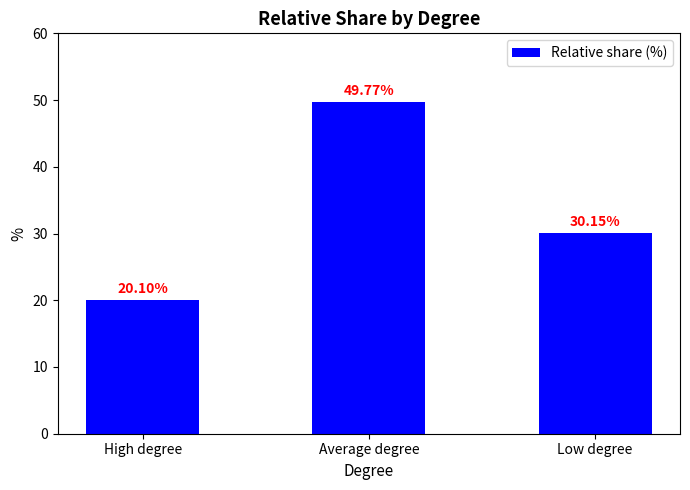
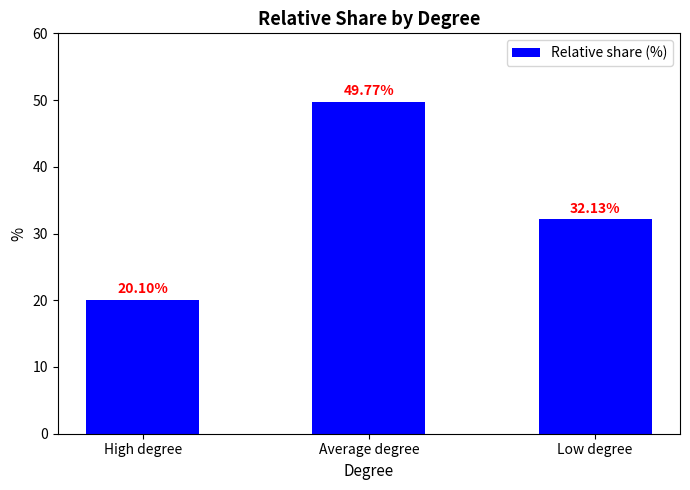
  {
    "High degree": "20.10%",
    "Average degree": "49.77%",
-   "Low degree": "30.15%"
+   "Low degree": "32.13%"
  }
